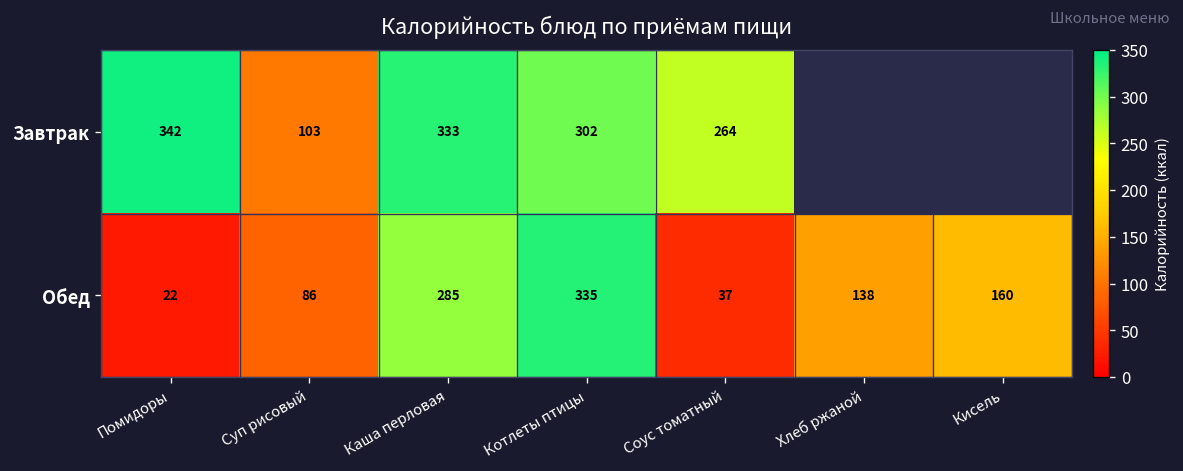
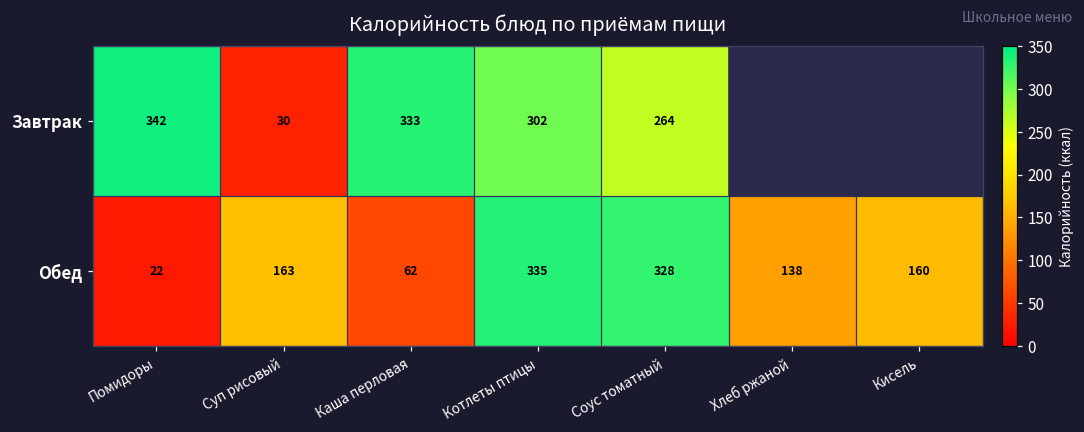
  {
    "Завтрак": {
      "Помидоры": 342,
-     "Суп рисовый": 103,
+     "Суп рисовый": 30,
      "Каша перловая": 333,
      "Котлеты птицы": 302,
      "Соус томатный": 264
    },
    "Обед": {
      "Помидоры": 22,
-     "Суп рисовый": 86,
-     "Каша перловая": 285,
+     "Суп рисовый": 163,
+     "Каша перловая": 62,
      "Котлеты птицы": 335,
-     "Соус томатный": 37,
+     "Соус томатный": 328,
      "Хлеб ржаной": 138,
      "Кисель": 160
    }
  }
